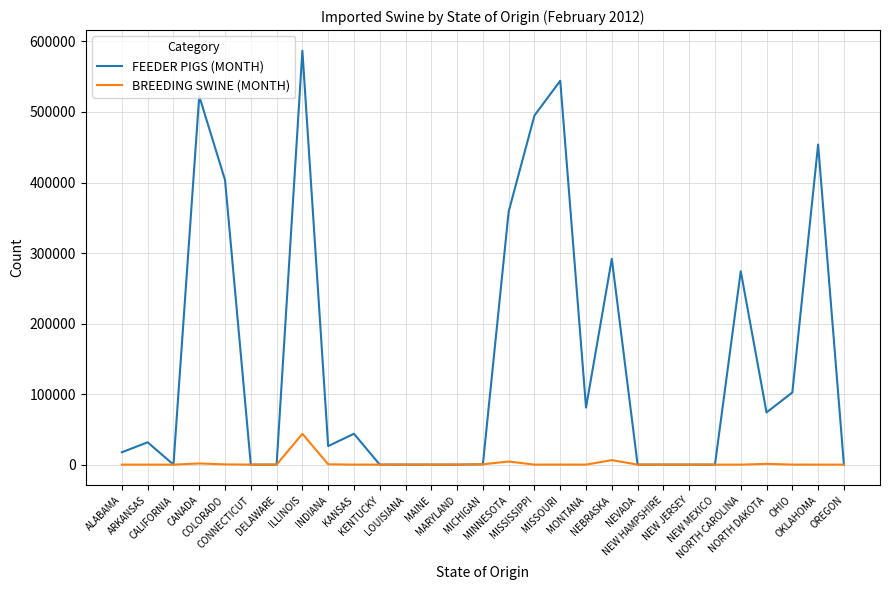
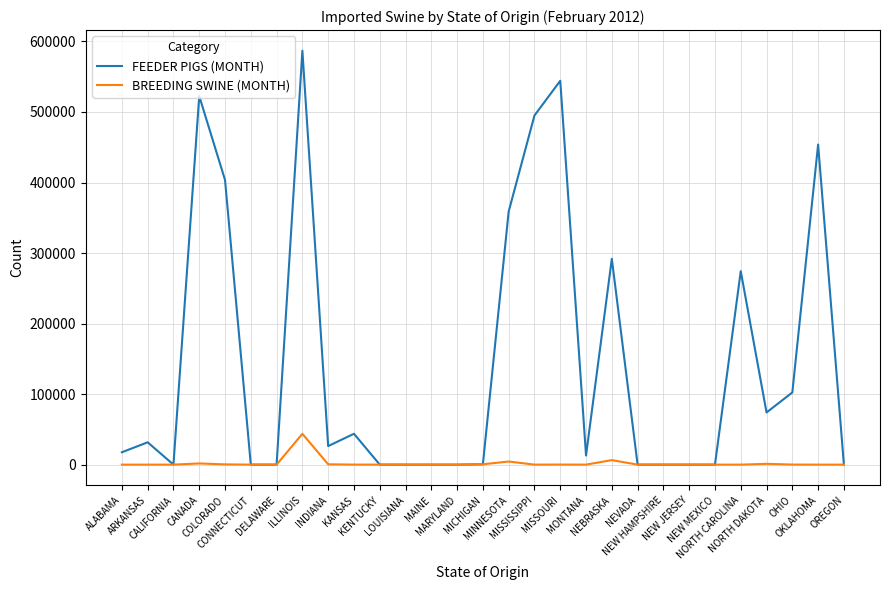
  {
    "FEEDER PIGS (MONTH)": {
      "ALABAMA": 20000,
      "ARKANSAS": 30000,
      "COLORADO": 400000,
      "ILLINOIS": 590000,
      "INDIANA": 30000,
      "KANSAS": 40000,
      "MINNESOTA": 360000,
      "MISSISSIPPI": 500000,
      "MISSOURI": 540000,
-     "MONTANA": 80000,
+     "MONTANA": 10000,
      "NEBRASKA": 290000,
      "NORTH CAROLINA": 270000,
      "NORTH DAKOTA": 70000,
      "OHIO": 100000,
      "OKLAHOMA": 450000
    },
    "BREEDING SWINE (MONTH)": {
      "ALABAMA": 0,
      "ARKANSAS": 0,
      "CANADA": 0,
      "COLORADO": 0,
      "ILLINOIS": 40000,
      "INDIANA": 0,
      "KANSAS": 0,
      "MINNESOTA": 0,
      "MISSISSIPPI": 0,
      "MISSOURI": 0,
      "MONTANA": 0,
      "NEBRASKA": 10000,
      "NORTH CAROLINA": 0,
      "NORTH DAKOTA": 0,
      "OHIO": 0,
      "OKLAHOMA": 0
    }
  }
